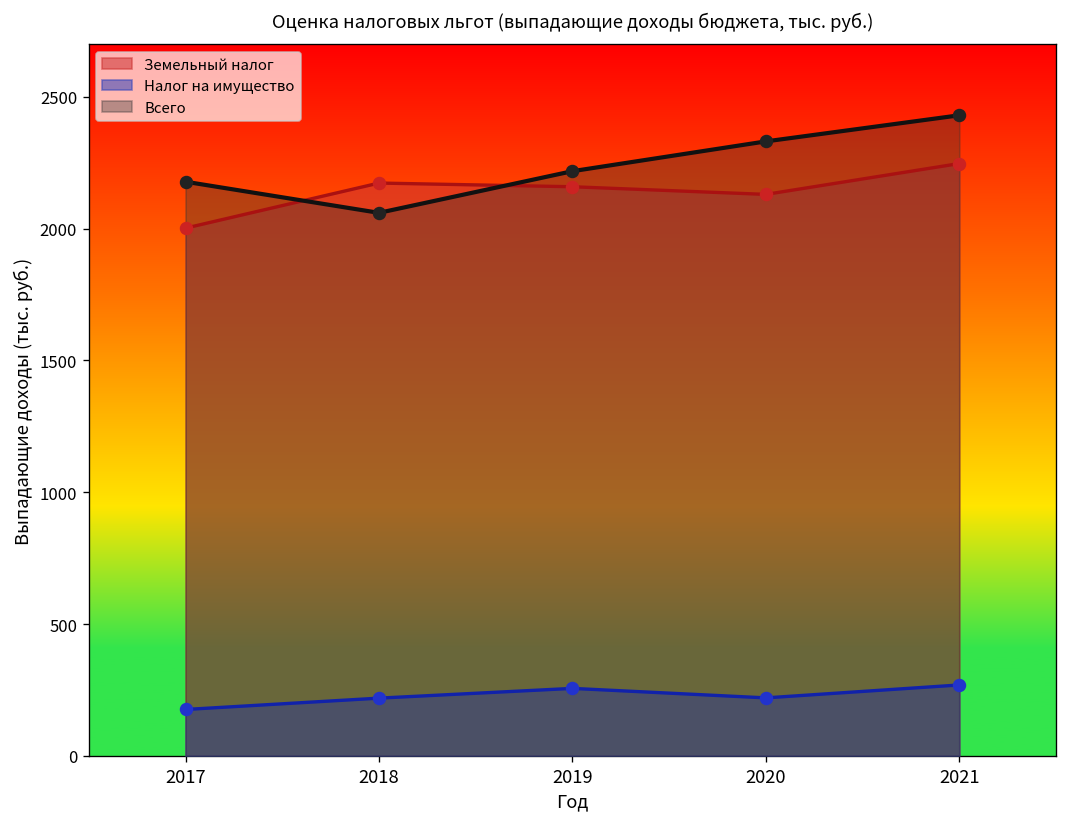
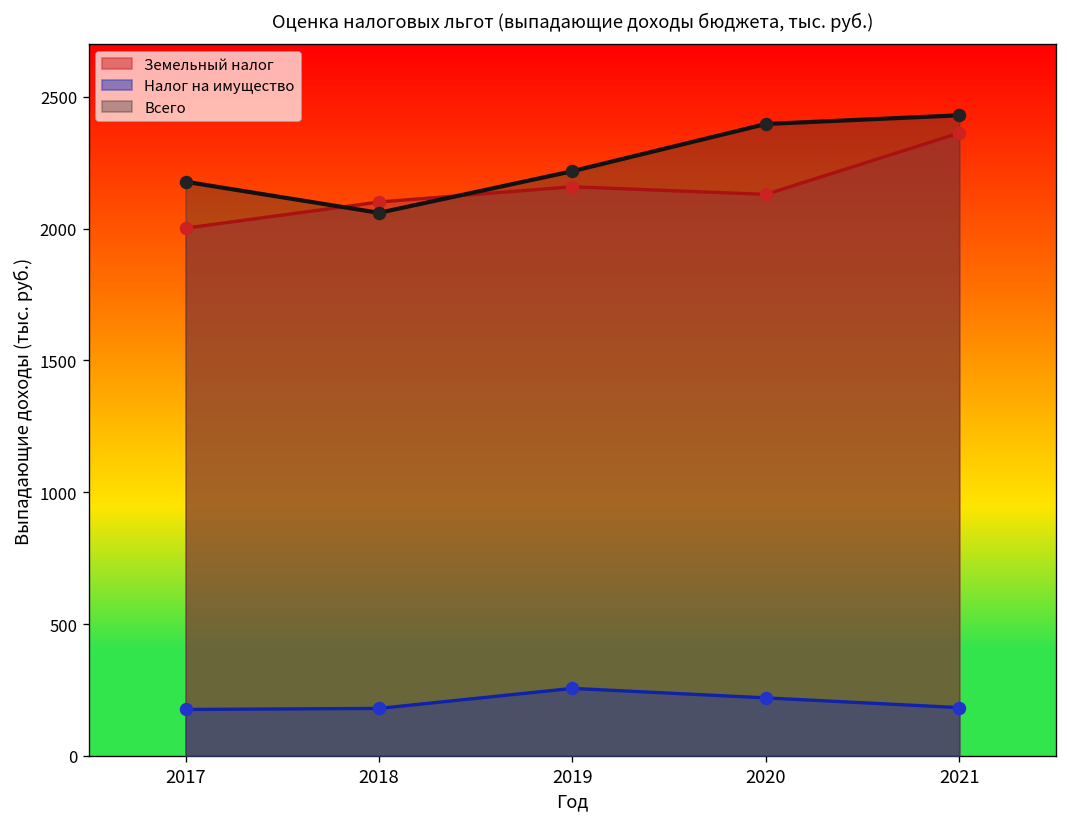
  {
    "Земельный налог": {
      "2017": 2000,
-     "2018": 2170,
+     "2018": 2100,
      "2019": 2160,
      "2020": 2130,
-     "2021": 2250
+     "2021": 2360
    },
    "Налог на имущество": {
      "2017": 180,
-     "2018": 220,
+     "2018": 180,
      "2019": 260,
      "2020": 220,
-     "2021": 270
+     "2021": 180
    },
    "Всего": {
      "2017": 2180,
      "2018": 2060,
      "2019": 2220,
-     "2020": 2330,
+     "2020": 2400,
      "2021": 2430
    }
  }
